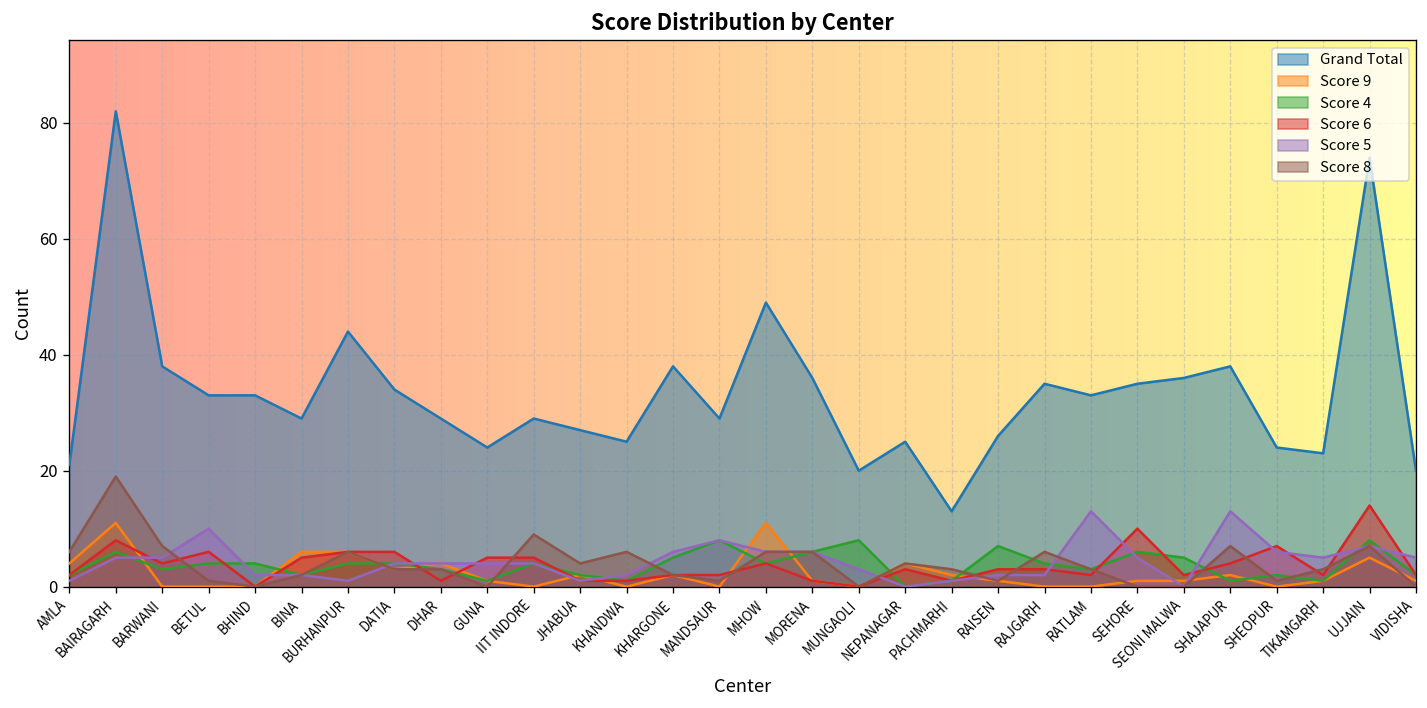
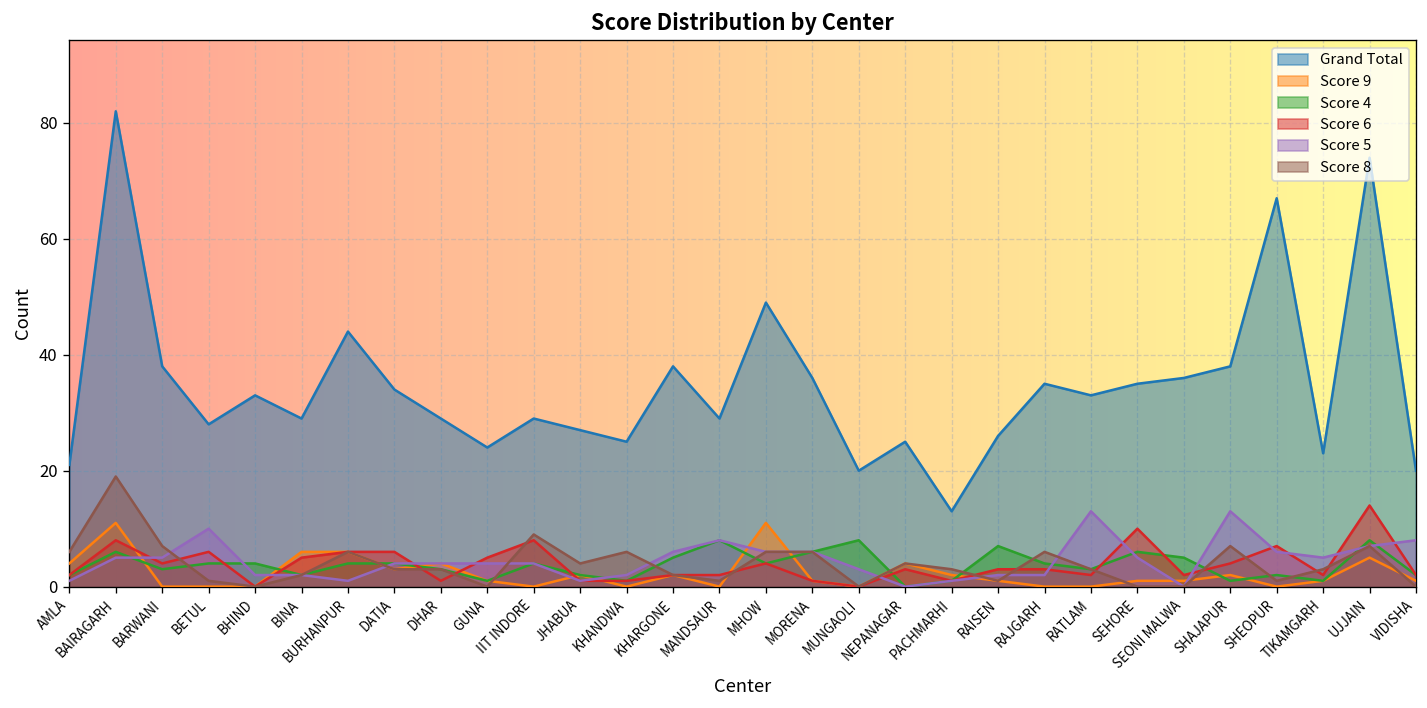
  {
    "Grand Total": {
      "AMLA": 21,
      "BAIRAGARH": 82,
      "BARWANI": 38,
-     "BETUL": 33,
+     "BETUL": 28,
      "BHIND": 33,
      "BINA": 29,
      "BURHANPUR": 44,
      "DATIA": 34,
      "DHAR": 29,
      "GUNA": 24,
      "IIT INDORE": 29,
      "JHABUA": 27,
      "KHANDWA": 25,
      "KHARGONE": 38,
      "MANDSAUR": 29,
      "MHOW": 49,
      "MORENA": 36,
      "MUNGAOLI": 20,
      "NEPANAGAR": 25,
      "PACHMARHI": 13,
      "RAISEN": 26,
      "RAJGARH": 35,
      "RATLAM": 33,
      "SEHORE": 35,
      "SEONI MALWA": 36,
      "SHAJAPUR": 38,
-     "SHEOPUR": 24,
+     "SHEOPUR": 67,
      "TIKAMGARH": 23,
      "VIDISHA": 20
    },
    "Score 9": {
      "AMLA": 4,
      "BAIRAGARH": 11,
      "BARWANI": 0,
      "BETUL": 0,
      "BINA": 6,
      "IIT INDORE": 0,
      "KHANDWA": 0,
      "MANDSAUR": 0,
      "MHOW": 11,
      "PACHMARHI": 2,
      "RAJGARH": 0,
      "RATLAM": 0,
      "SEHORE": 1,
      "SEONI MALWA": 1,
      "SHAJAPUR": 2,
      "SHEOPUR": 0,
      "UJJAIN": 5,
      "VIDISHA": 1
    },
    "Score 4": {
      "BAIRAGARH": 6,
      "BARWANI": 3,
      "BETUL": 4,
      "BHIND": 4,
      "BURHANPUR": 4,
      "KHARGONE": 5,
      "MUNGAOLI": 8,
      "RAISEN": 7,
      "RAJGARH": 4,
      "SEHORE": 6,
      "SEONI MALWA": 5,
      "SHAJAPUR": 1,
      "SHEOPUR": 2,
      "UJJAIN": 8
    },
    "Score 6": {
      "BAIRAGARH": 8,
      "BARWANI": 4,
      "BETUL": 6,
      "BINA": 5,
      "DATIA": 6,
      "DHAR": 1,
      "GUNA": 5,
-     "IIT INDORE": 5,
+     "IIT INDORE": 8,
      "MANDSAUR": 2,
      "NEPANAGAR": 3,
      "RAISEN": 3,
      "RAJGARH": 3,
      "RATLAM": 2,
      "SEHORE": 10,
      "SEONI MALWA": 2,
      "SHAJAPUR": 4,
      "SHEOPUR": 7,
      "TIKAMGARH": 2,
      "UJJAIN": 14
    },
    "Score 5": {
      "AMLA": 1,
      "BAIRAGARH": 5,
      "BARWANI": 5,
      "BETUL": 10,
      "BHIND": 2,
      "BURHANPUR": 1,
      "GUNA": 4,
      "KHANDWA": 2,
      "KHARGONE": 6,
      "MUNGAOLI": 3,
      "RAISEN": 2,
      "RAJGARH": 2,
      "RATLAM": 13,
      "SEHORE": 5,
      "SHAJAPUR": 13,
      "SHEOPUR": 6,
      "TIKAMGARH": 5,
-     "VIDISHA": 5
+     "VIDISHA": 8
    },
    "Score 8": {
      "AMLA": 6,
      "BAIRAGARH": 19,
      "BARWANI": 7,
      "BETUL": 1,
      "GUNA": 0,
      "IIT INDORE": 9,
      "JHABUA": 4,
      "KHANDWA": 6,
      "MANDSAUR": 1,
      "PACHMARHI": 3,
      "RAJGARH": 6,
      "SEHORE": 0,
      "SHAJAPUR": 7,
      "SHEOPUR": 1,
      "TIKAMGARH": 3,
      "VIDISHA": 0
    }
  }
